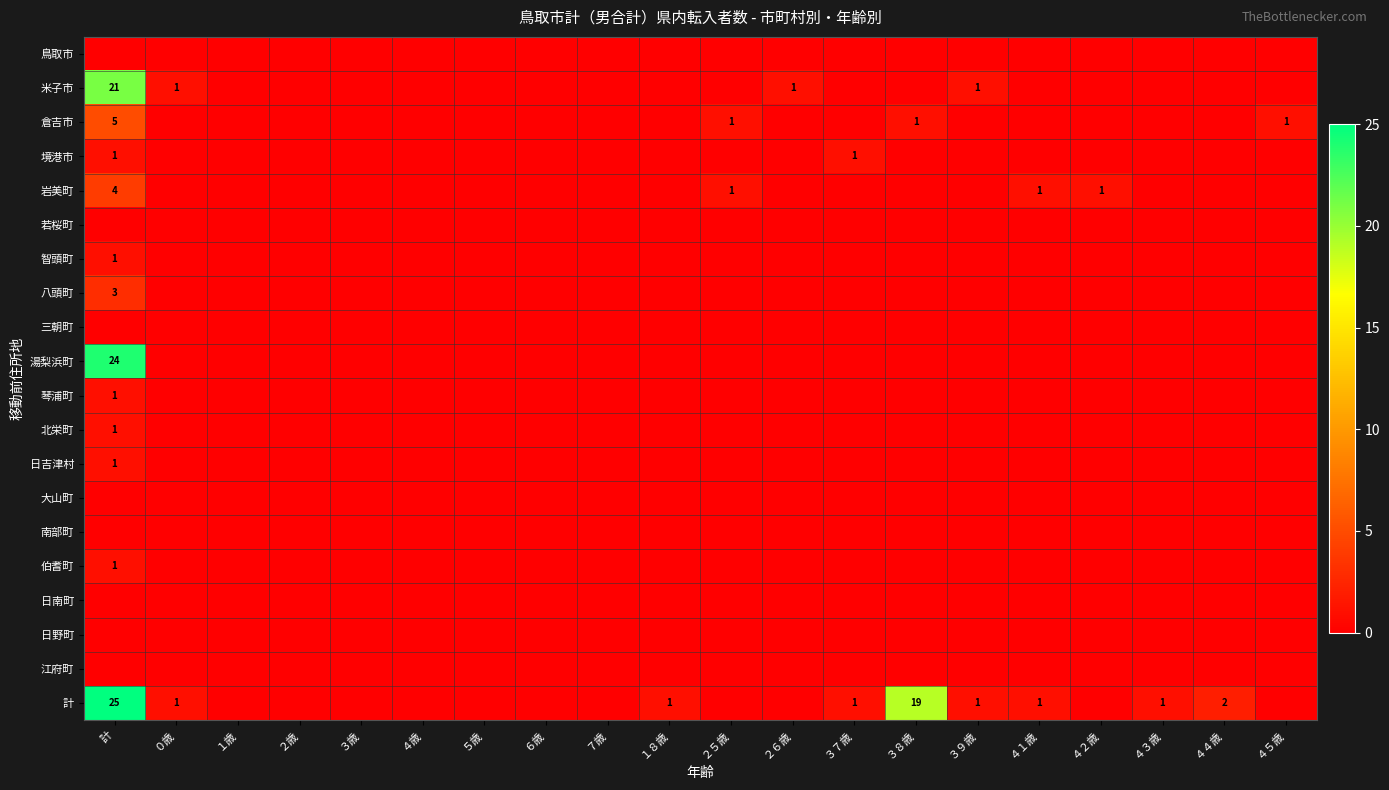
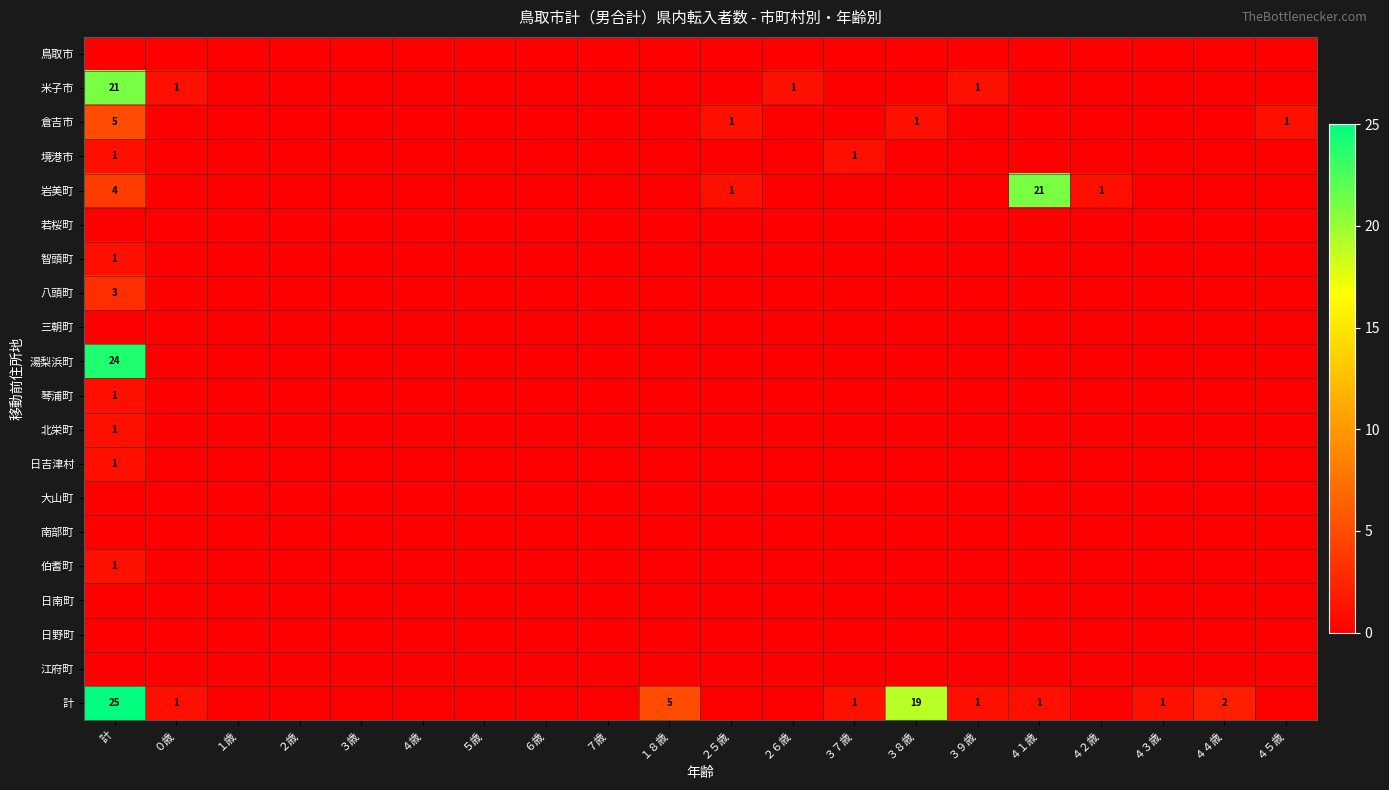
  {
    "米子市": {
      "計": 21,
      "０歳": 1,
      "２６歳": 1,
      "３９歳": 1
    },
    "倉吉市": {
      "計": 5,
      "２５歳": 1,
      "３８歳": 1,
      "４５歳": 1
    },
    "境港市": {
      "計": 1,
      "３７歳": 1
    },
    "岩美町": {
      "計": 4,
      "２５歳": 1,
-     "４１歳": 1,
+     "４１歳": 21,
      "４２歳": 1
    },
    "智頭町": {
      "計": 1
    },
    "八頭町": {
      "計": 3
    },
    "湯梨浜町": {
      "計": 24
    },
    "琴浦町": {
      "計": 1
    },
    "北栄町": {
      "計": 1
    },
    "日吉津村": {
      "計": 1
    },
    "伯耆町": {
      "計": 1
    },
    "計": {
      "計": 25,
      "０歳": 1,
-     "１８歳": 1,
+     "１８歳": 5,
      "３７歳": 1,
      "３８歳": 19,
      "３９歳": 1,
      "４１歳": 1,
      "４３歳": 1,
      "４４歳": 2
    }
  }
